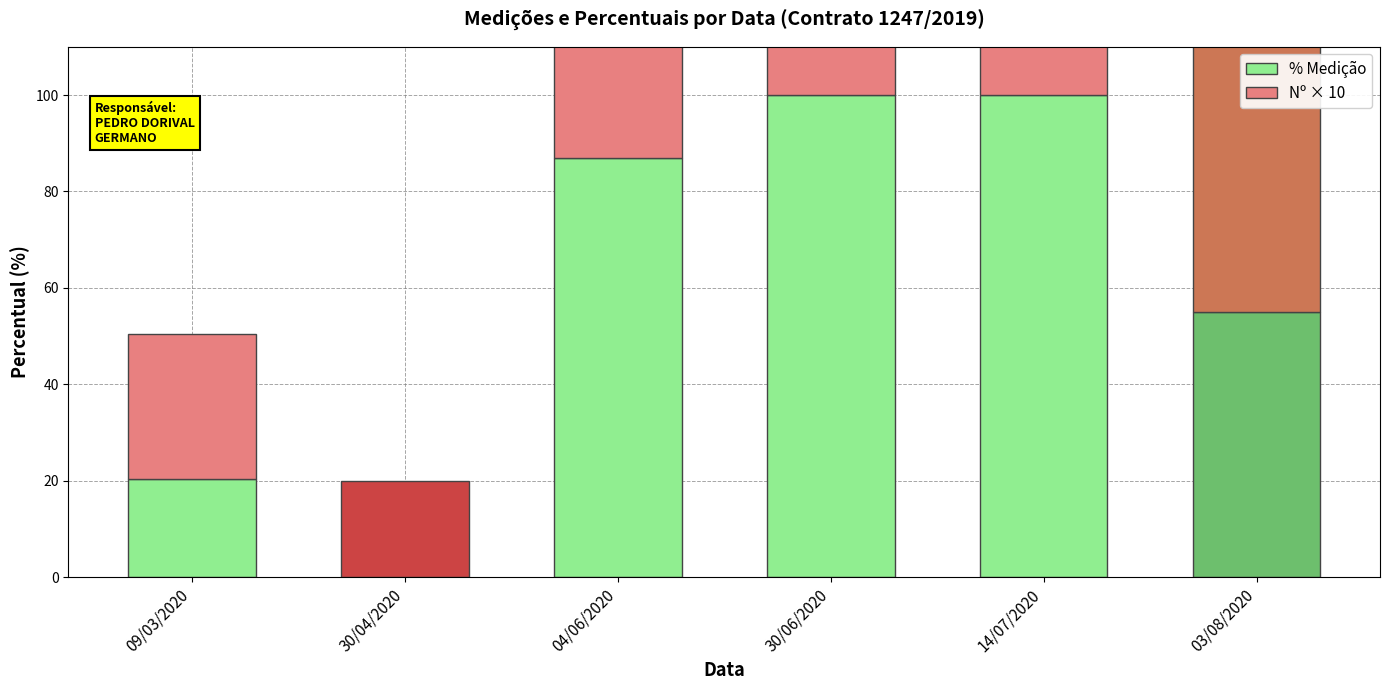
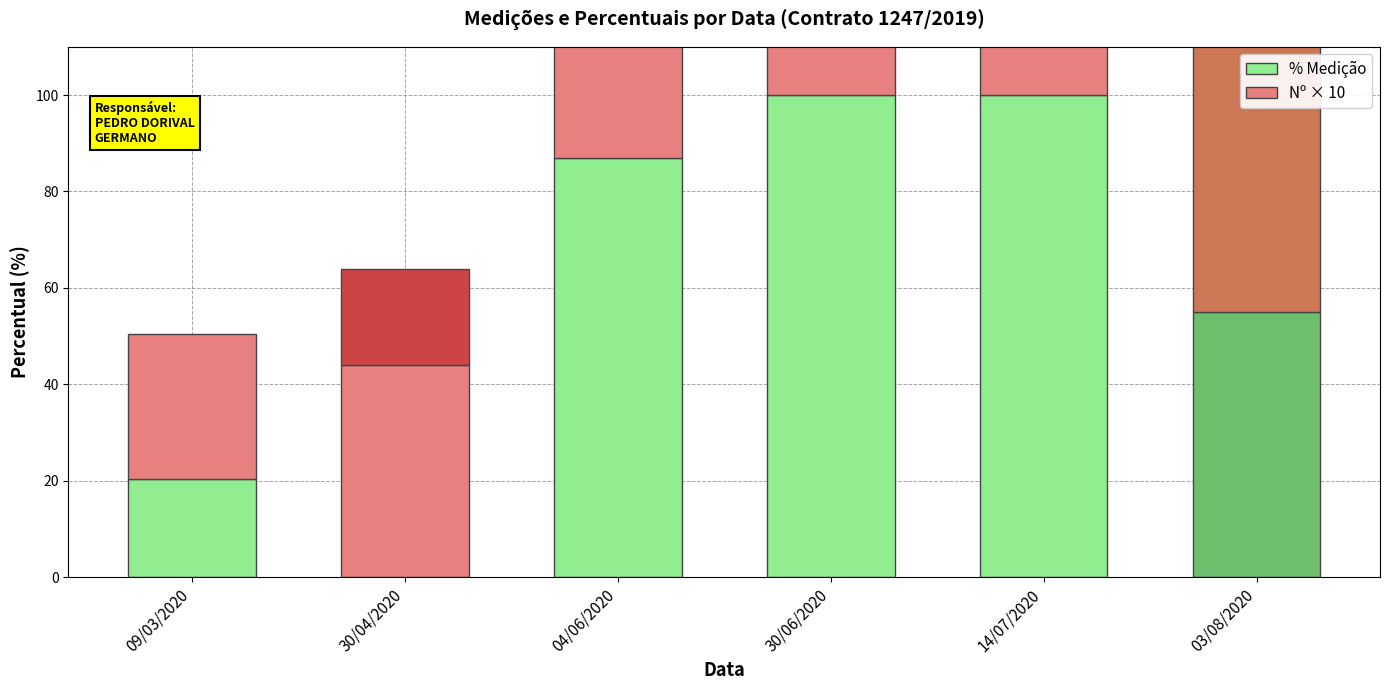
  {
    "% Medição": {
      "09/03/2020": 20,
-     "30/04/2020": 0,
+     "30/04/2020": 44,
      "04/06/2020": 87,
      "30/06/2020": 100,
      "14/07/2020": 100,
      "03/08/2020": 55
    },
    "Nº × 10": {
      "09/03/2020": 30,
      "30/04/2020": 20
    }
  }
